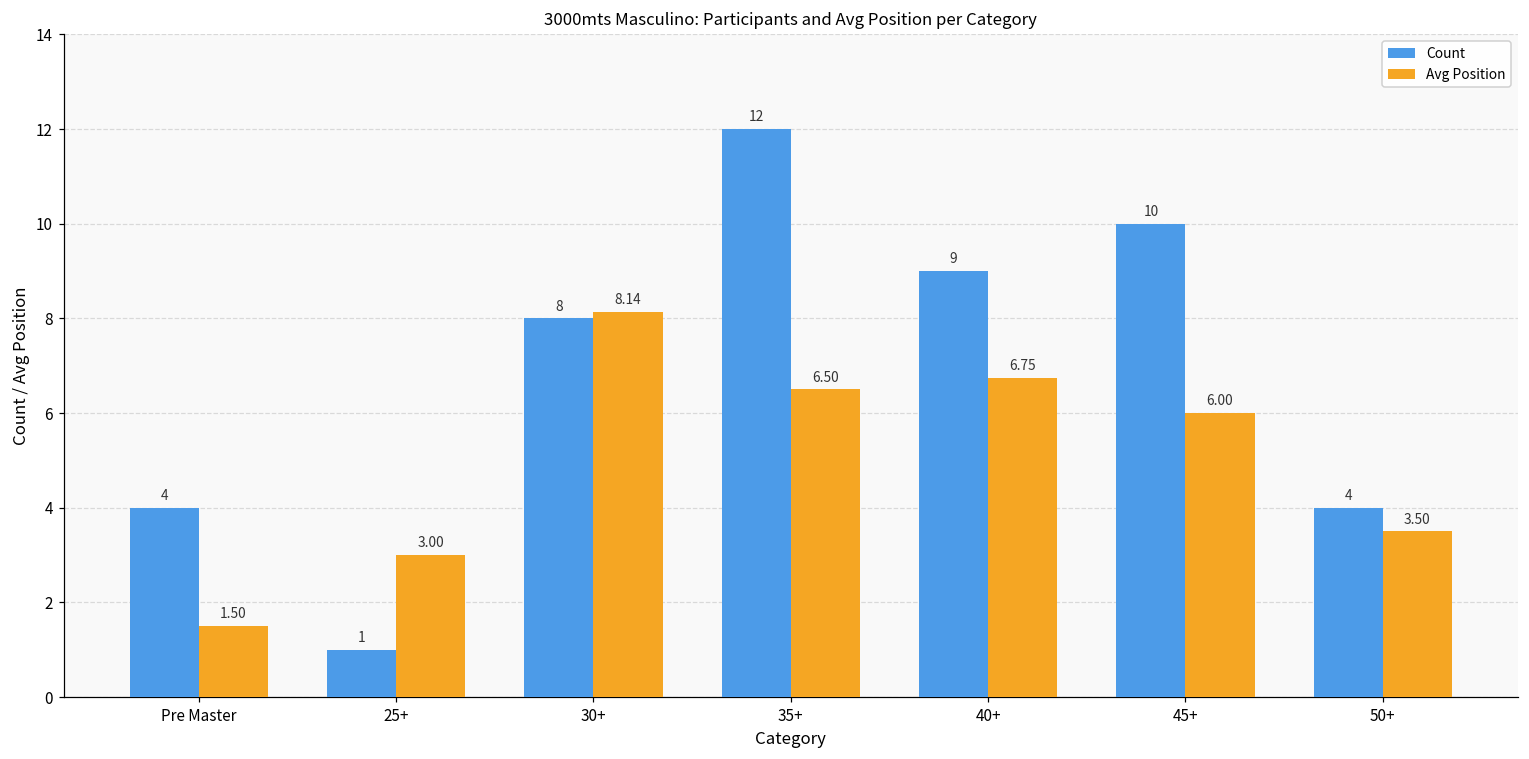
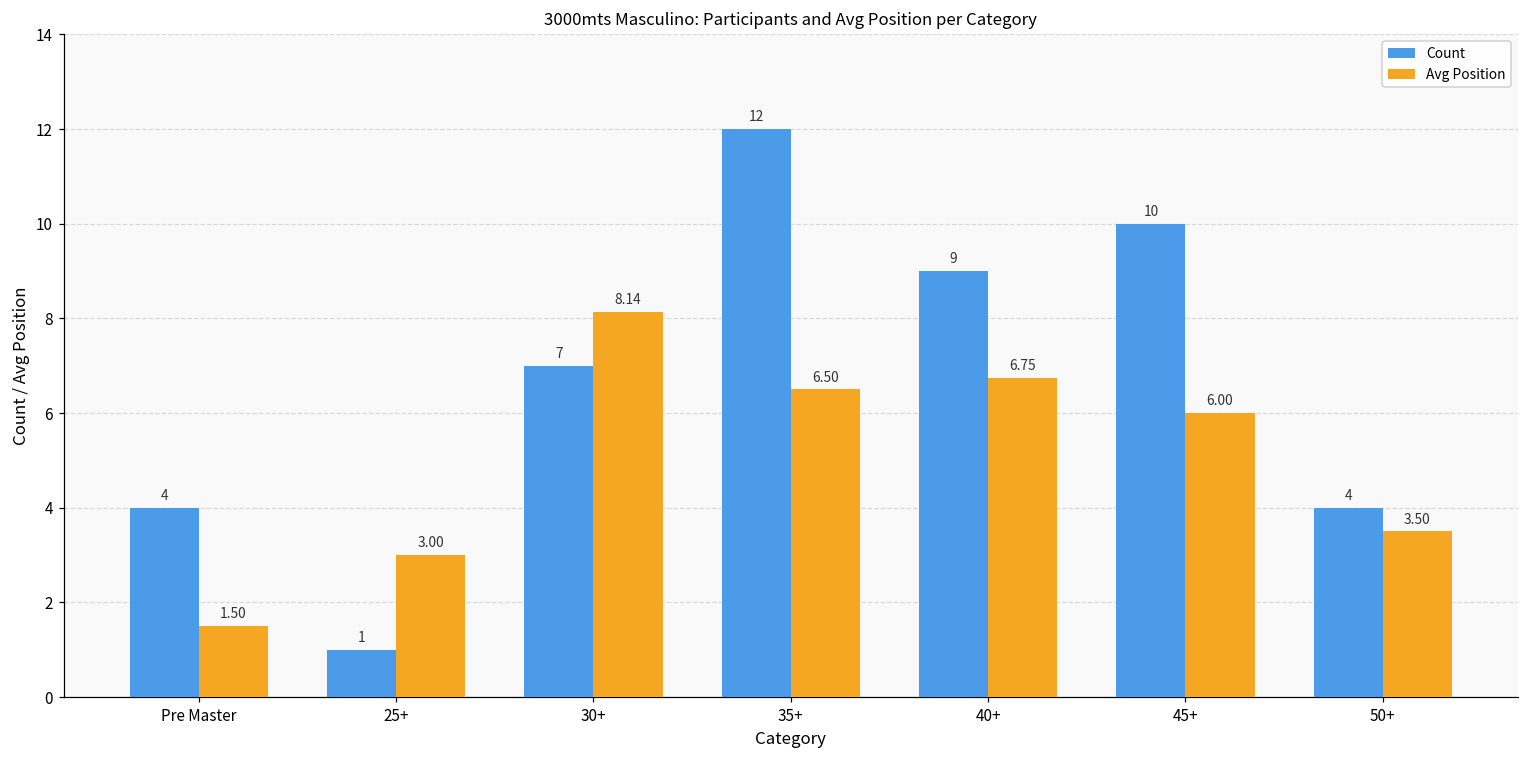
  {
    "Count": {
      "Pre Master": 4,
      "25+": 1,
-     "30+": 8,
+     "30+": 7,
      "35+": 12,
      "40+": 9,
      "45+": 10,
      "50+": 4
    },
    "Avg Position": {
      "Pre Master": 1.50,
      "25+": 3.00,
      "30+": 8.14,
      "35+": 6.50,
      "40+": 6.75,
      "45+": 6.00,
      "50+": 3.50
    }
  }
